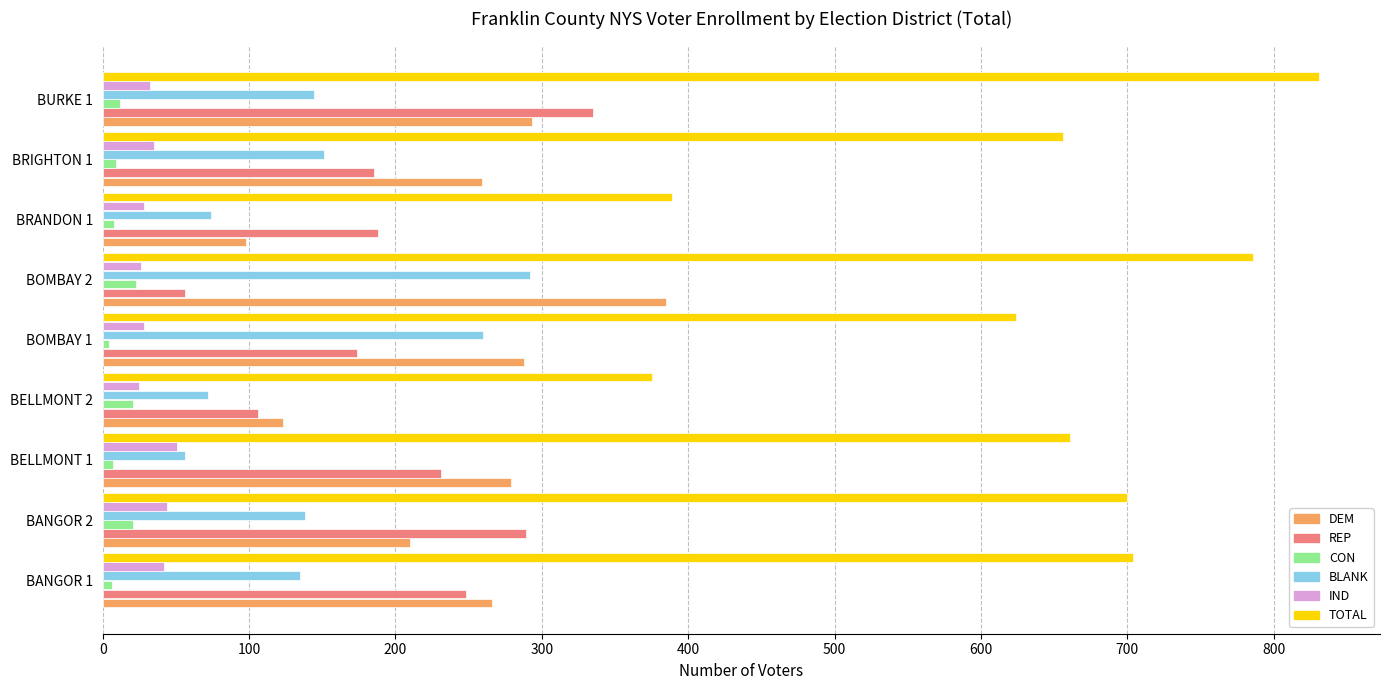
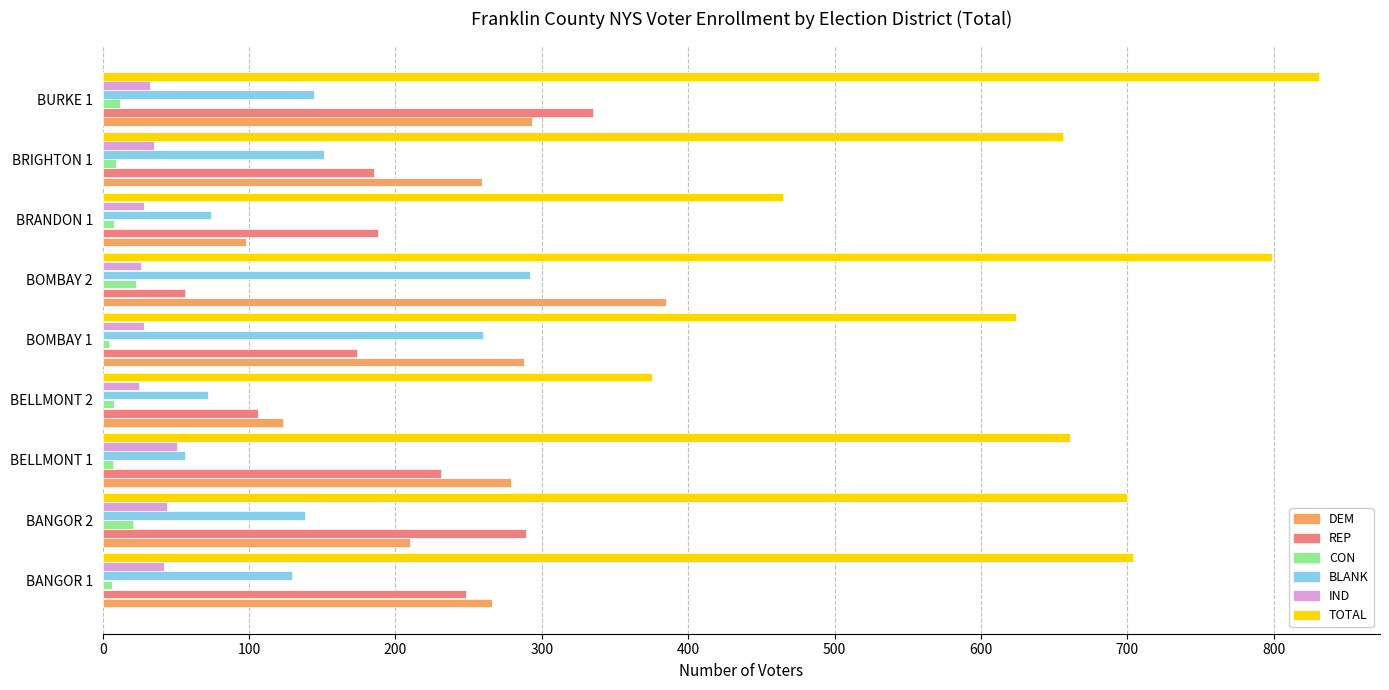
  {
    "CON": {
      "BURKE 1": 12,
      "BRIGHTON 1": 9,
      "BRANDON 1": 8,
      "BOMBAY 2": 23,
      "BOMBAY 1": 4,
-     "BELLMONT 2": 21,
+     "BELLMONT 2": 8,
      "BELLMONT 1": 7,
      "BANGOR 2": 21,
      "BANGOR 1": 6
    },
    "BLANK": {
      "BURKE 1": 144,
      "BRIGHTON 1": 151,
      "BRANDON 1": 74,
      "BOMBAY 2": 292,
      "BOMBAY 1": 260,
      "BELLMONT 2": 72,
      "BELLMONT 1": 56,
      "BANGOR 2": 138,
-     "BANGOR 1": 135
+     "BANGOR 1": 129
    },
    "IND": {
      "BURKE 1": 32,
      "BRIGHTON 1": 35,
      "BRANDON 1": 28,
      "BOMBAY 2": 26,
      "BOMBAY 1": 28,
      "BELLMONT 2": 25,
      "BELLMONT 1": 51,
      "BANGOR 2": 44,
      "BANGOR 1": 42
    },
    "TOTAL": {
      "BURKE 1": 831,
      "BRIGHTON 1": 656,
-     "BRANDON 1": 389,
-     "BOMBAY 2": 786,
+     "BRANDON 1": 465,
+     "BOMBAY 2": 799,
      "BOMBAY 1": 624,
      "BELLMONT 2": 375,
      "BELLMONT 1": 661,
      "BANGOR 2": 700,
      "BANGOR 1": 704
    }
  }
